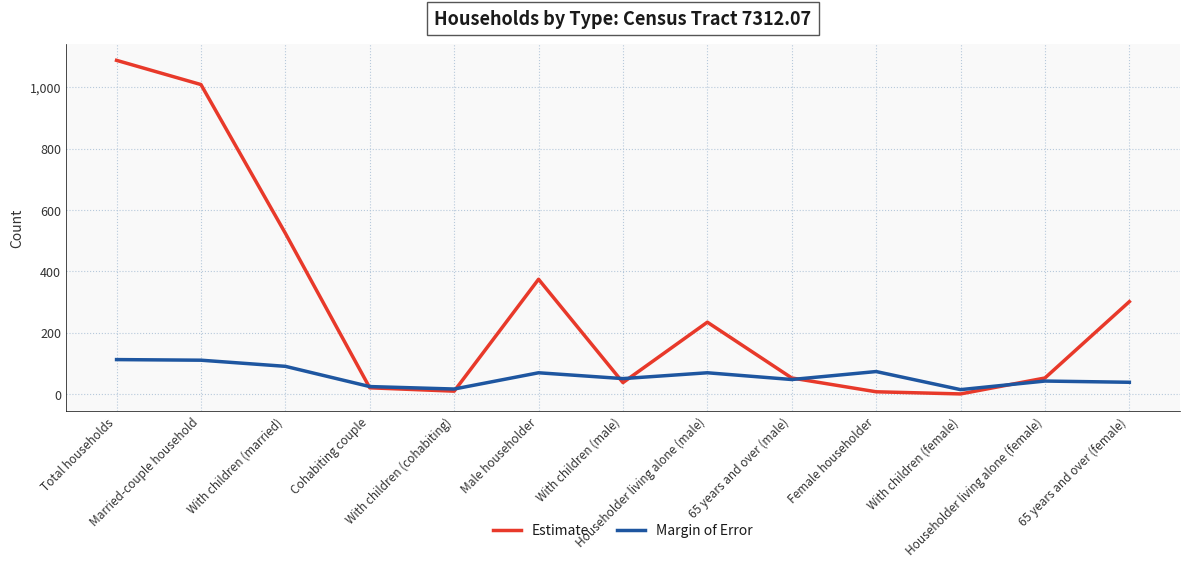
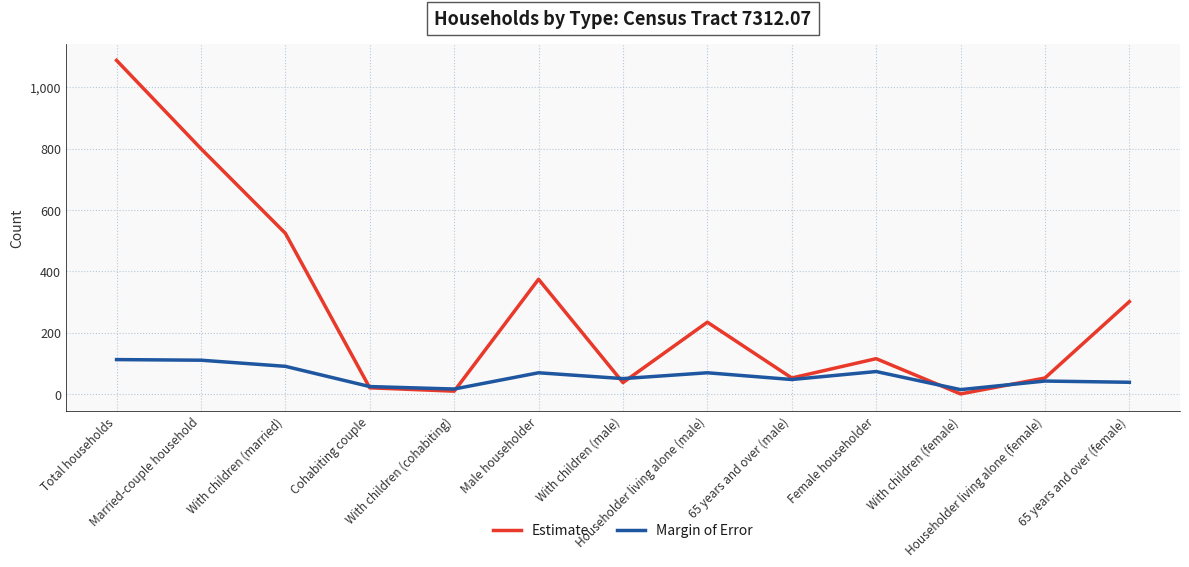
  {
    "Estimate": {
      "Total households": "1,090",
-     "Married-couple household": "1,010",
+     "Married-couple household": "800",
      "With children (married)": "520",
      "Male householder": "370",
      "With children (male)": "40",
      "Householder living alone (male)": "230",
-     "Female householder": "10",
+     "Female householder": "120",
      "With children (female)": "0",
      "Householder living alone (female)": "50",
      "65 years and over (female)": "300"
    },
    "Margin of Error": {
      "Total households": "110",
      "Married-couple household": "110",
      "With children (married)": "90",
      "Male householder": "70",
      "With children (male)": "50",
      "Householder living alone (male)": "70",
      "Female householder": "70",
      "With children (female)": "10",
      "Householder living alone (female)": "40",
      "65 years and over (female)": "40"
    }
  }
